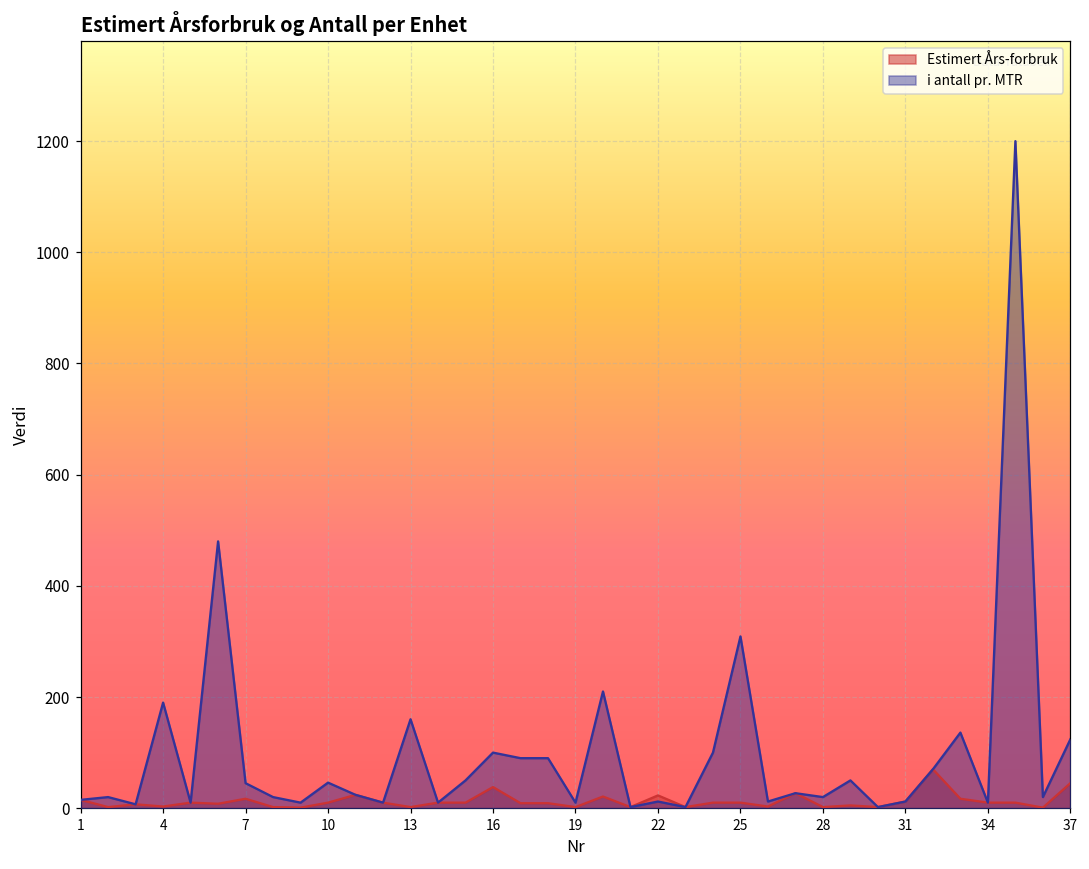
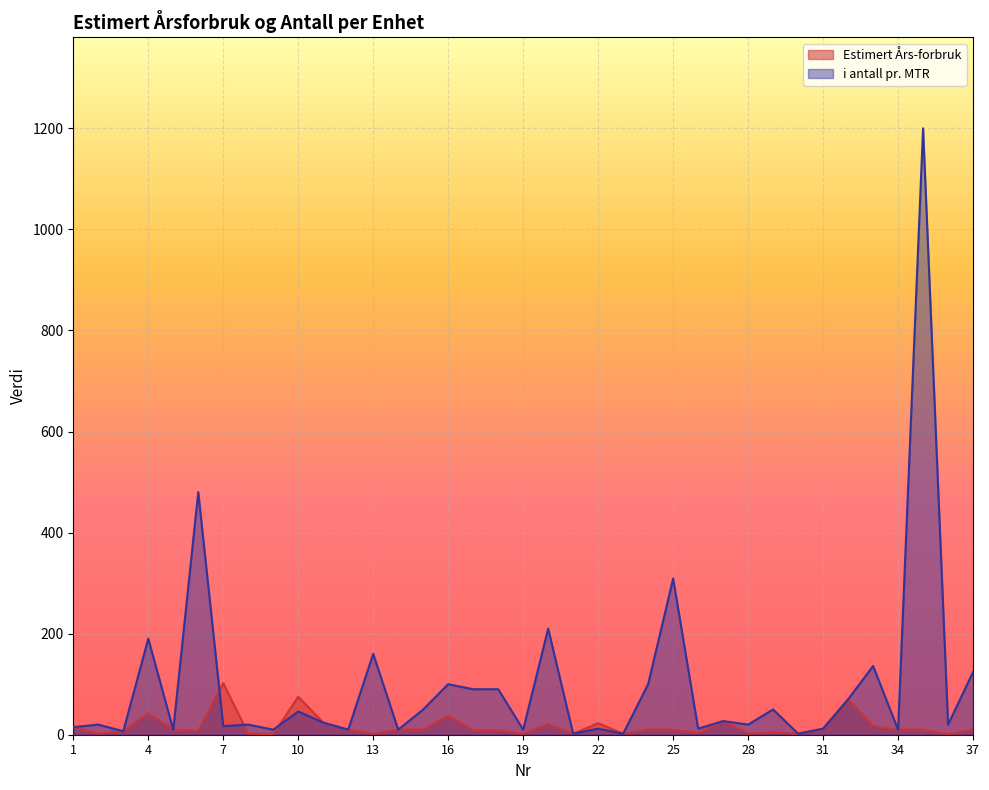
  {
    "Estimert Års-forbruk": {
-     "4": 0,
-     "7": 20,
-     "10": 10,
+     "4": 40,
+     "7": 100,
+     "10": 80,
      "13": 0,
      "16": 40,
      "19": 0,
      "22": 20,
      "25": 10,
      "28": 0,
-     "37": 50
+     "37": 10
    },
    "i antall pr. MTR": {
      "4": 190,
-     "7": 50,
+     "7": 20,
      "10": 50,
      "13": 160,
      "16": 100,
      "19": 10,
      "22": 10,
      "25": 310,
      "28": 20,
      "37": 120
    }
  }
